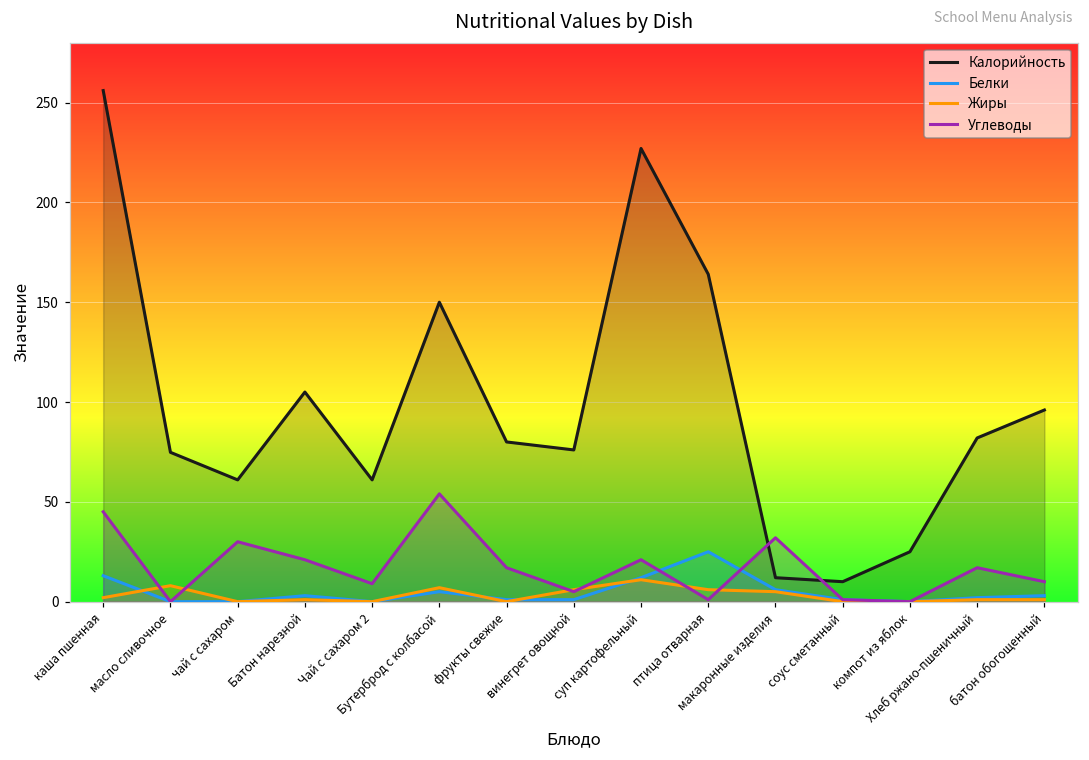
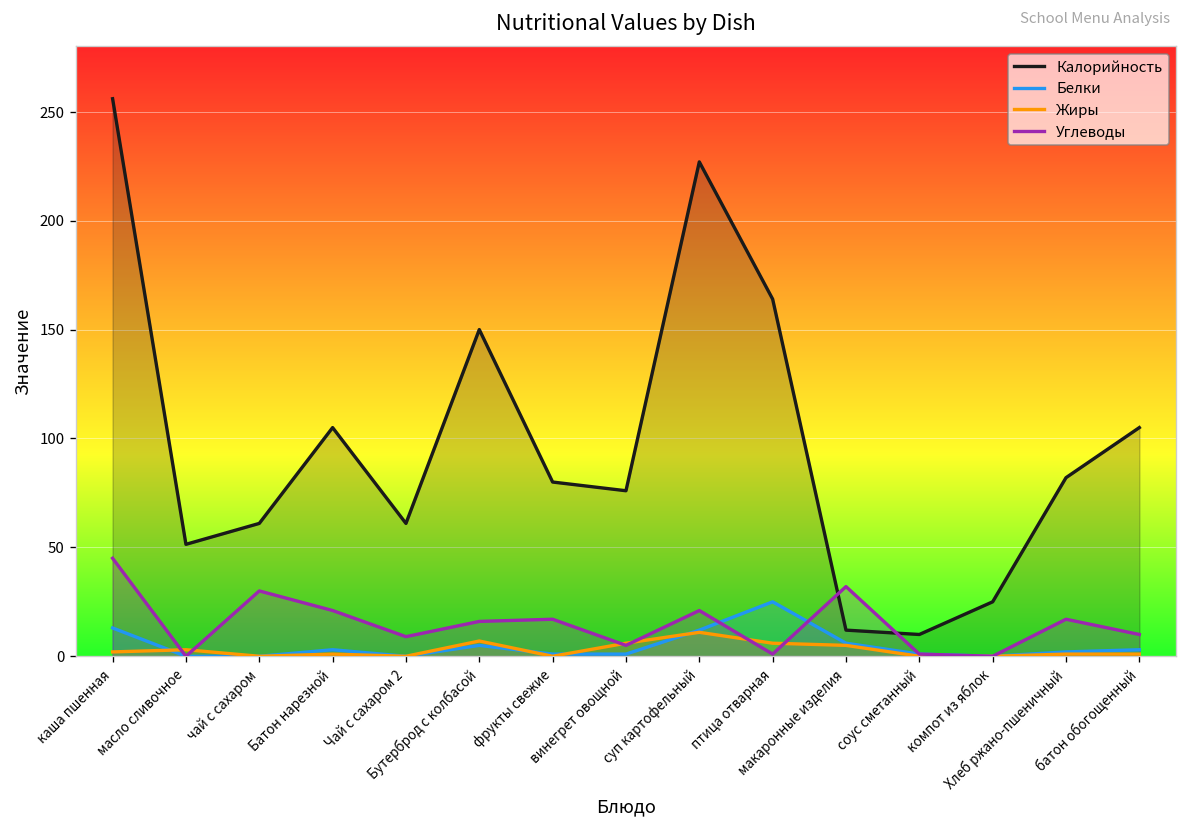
  {
    "Калорийность": {
      "каша пшенная": 256,
-     "масло сливочное": 75,
+     "масло сливочное": 51,
      "чай с сахаром": 61,
      "Батон нарезной": 105,
      "Чай с сахаром 2": 61,
      "Бутерброд с колбасой": 150,
      "фрукты свежие": 80,
      "винегрет овощной": 76,
      "суп картофельный": 227,
      "птица отварная": 164,
      "макаронные изделия": 12,
      "соус сметанный": 10,
      "компот из яблок": 25,
      "Хлеб ржано-пшеничный": 82,
-     "батон обогощенный": 96
+     "батон обогощенный": 105
    },
    "Белки": {
      "каша пшенная": 13,
      "Батон нарезной": 3,
      "Бутерброд с колбасой": 5,
      "винегрет овощной": 1,
      "птица отварная": 25,
      "батон обогощенный": 3
    },
    "Жиры": {
      "каша пшенная": 2,
-     "масло сливочное": 8,
+     "масло сливочное": 3,
      "Батон нарезной": 1,
      "Бутерброд с колбасой": 7,
      "птица отварная": 6,
      "батон обогощенный": 1
    },
    "Углеводы": {
      "каша пшенная": 45,
      "чай с сахаром": 30,
      "Батон нарезной": 21,
      "Чай с сахаром 2": 9,
-     "Бутерброд с колбасой": 54,
+     "Бутерброд с колбасой": 16,
      "фрукты свежие": 17,
      "суп картофельный": 21,
      "птица отварная": 1,
      "макаронные изделия": 32,
      "Хлеб ржано-пшеничный": 17,
      "батон обогощенный": 10
    }
  }
